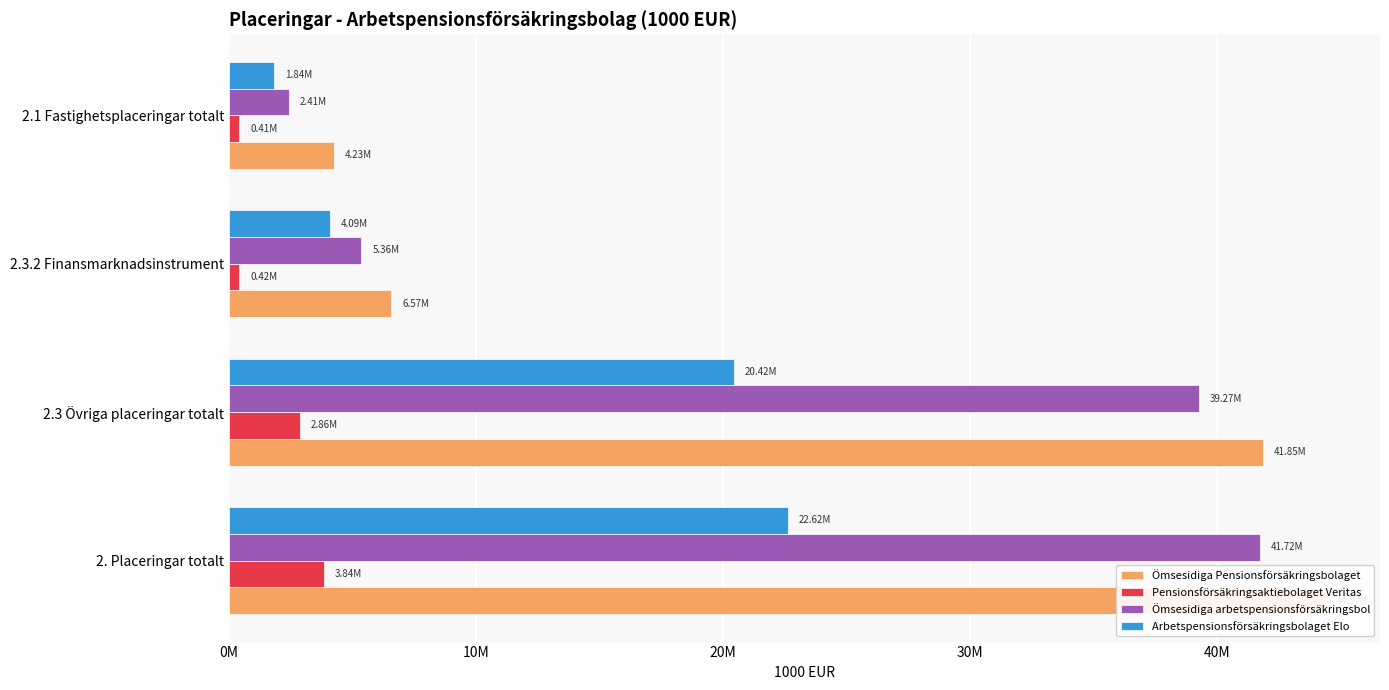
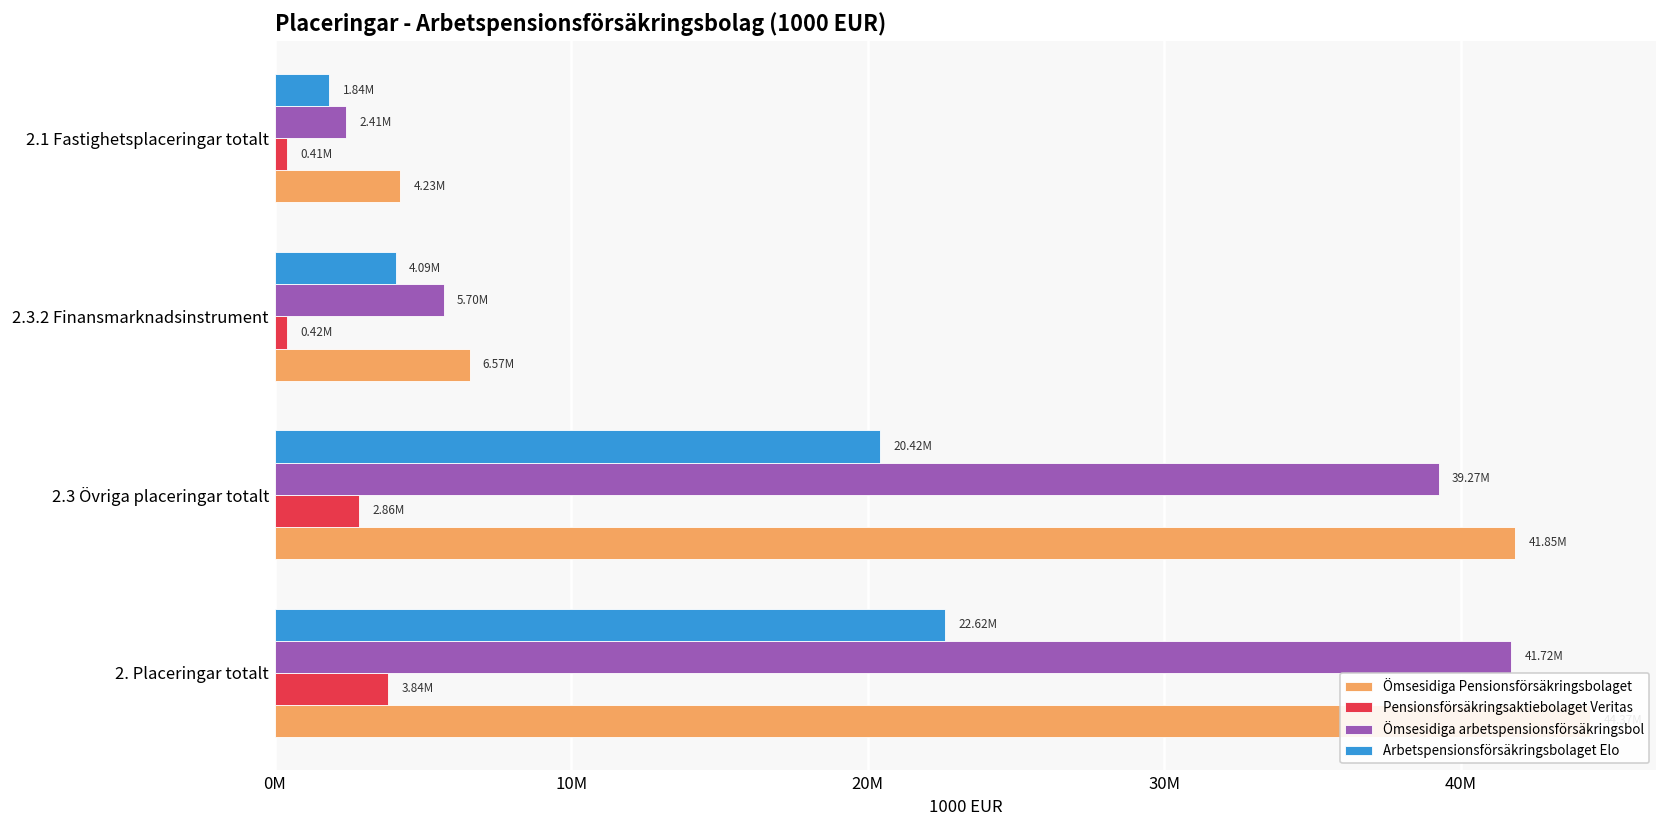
  {
    "Ömsesidiga Pensionsförsäkringsbolaget": {
      "2.1 Fastighetsplaceringar totalt": "4.23M",
      "2.3.2 Finansmarknadsinstrument": "6.57M",
      "2.3 Övriga placeringar totalt": "41.85M"
    },
    "Pensionsförsäkringsaktiebolaget Veritas": {
      "2.1 Fastighetsplaceringar totalt": "0.41M",
      "2.3.2 Finansmarknadsinstrument": "0.42M",
      "2.3 Övriga placeringar totalt": "2.86M",
      "2. Placeringar totalt": "3.84M"
    },
    "Ömsesidiga arbetspensionsförsäkringsbol": {
      "2.1 Fastighetsplaceringar totalt": "2.41M",
-     "2.3.2 Finansmarknadsinstrument": "5.36M",
+     "2.3.2 Finansmarknadsinstrument": "5.70M",
      "2.3 Övriga placeringar totalt": "39.27M",
      "2. Placeringar totalt": "41.72M"
    },
    "Arbetspensionsförsäkringsbolaget Elo": {
      "2.1 Fastighetsplaceringar totalt": "1.84M",
      "2.3.2 Finansmarknadsinstrument": "4.09M",
      "2.3 Övriga placeringar totalt": "20.42M",
      "2. Placeringar totalt": "22.62M"
    }
  }
